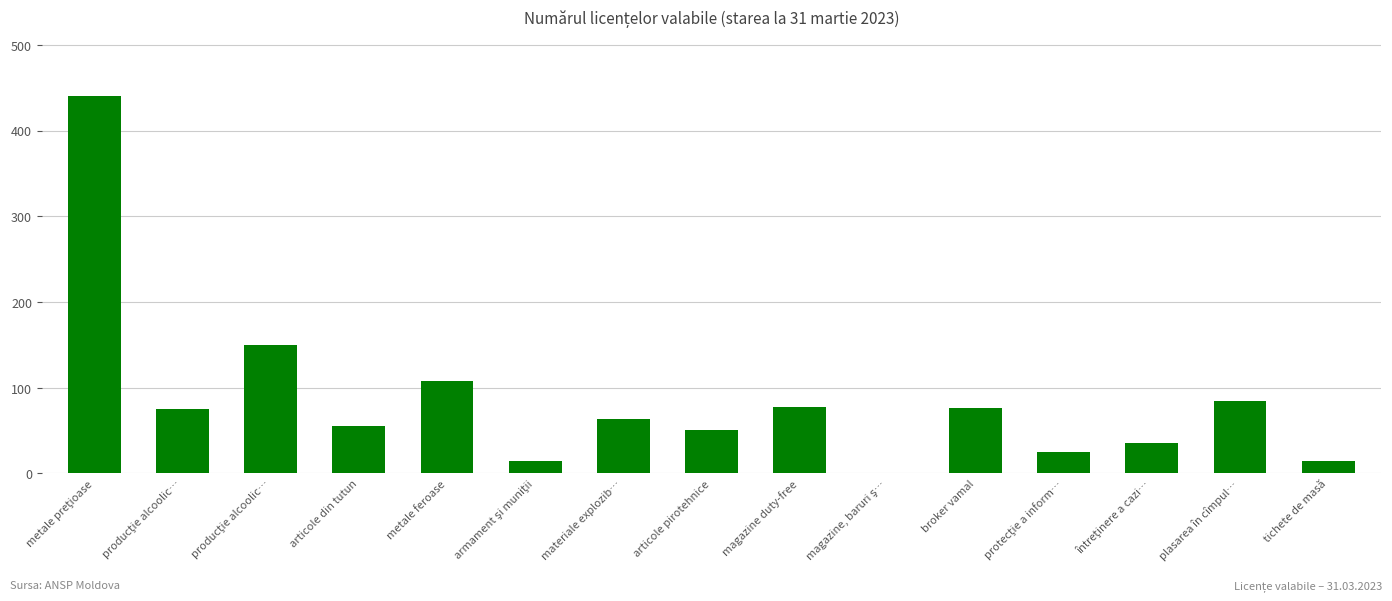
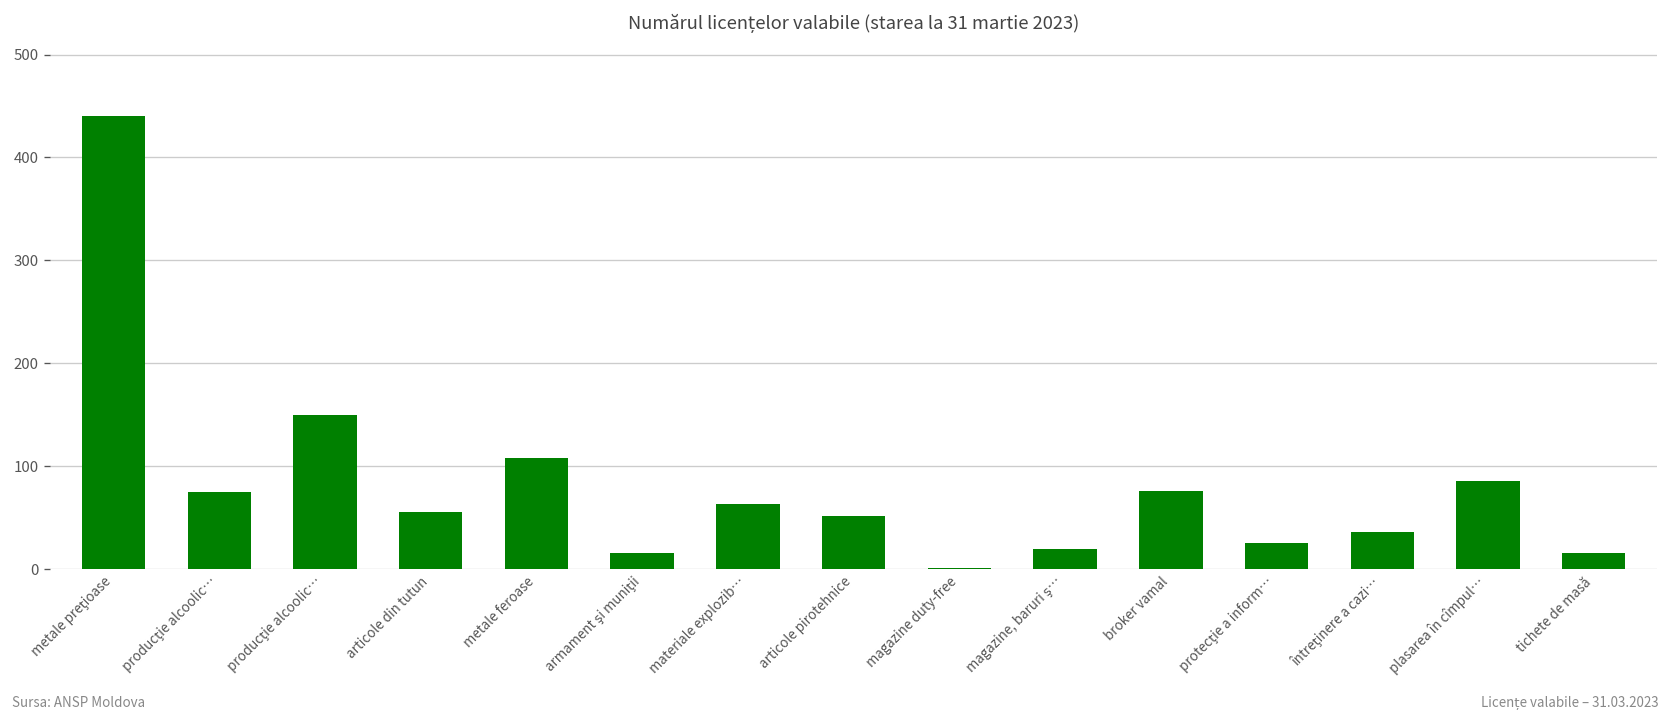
  {
    "metale preţioase": 440,
    "articole din tutun": 60,
    "metale feroase": 110,
    "armament şi muniţii": 20,
    "materiale explozib…": 60,
    "articole pirotehnice": 50,
-   "magazine duty-free": 80,
-   "magazine, baruri ş…": 0,
+   "magazine duty-free": 0,
+   "magazine, baruri ş…": 20,
    "broker vamal": 80,
    "protecţie a inform…": 30,
    "întreţinere a cazi…": 40,
    "plasarea în cîmpul…": 90,
    "tichete de masă": 20
  }
